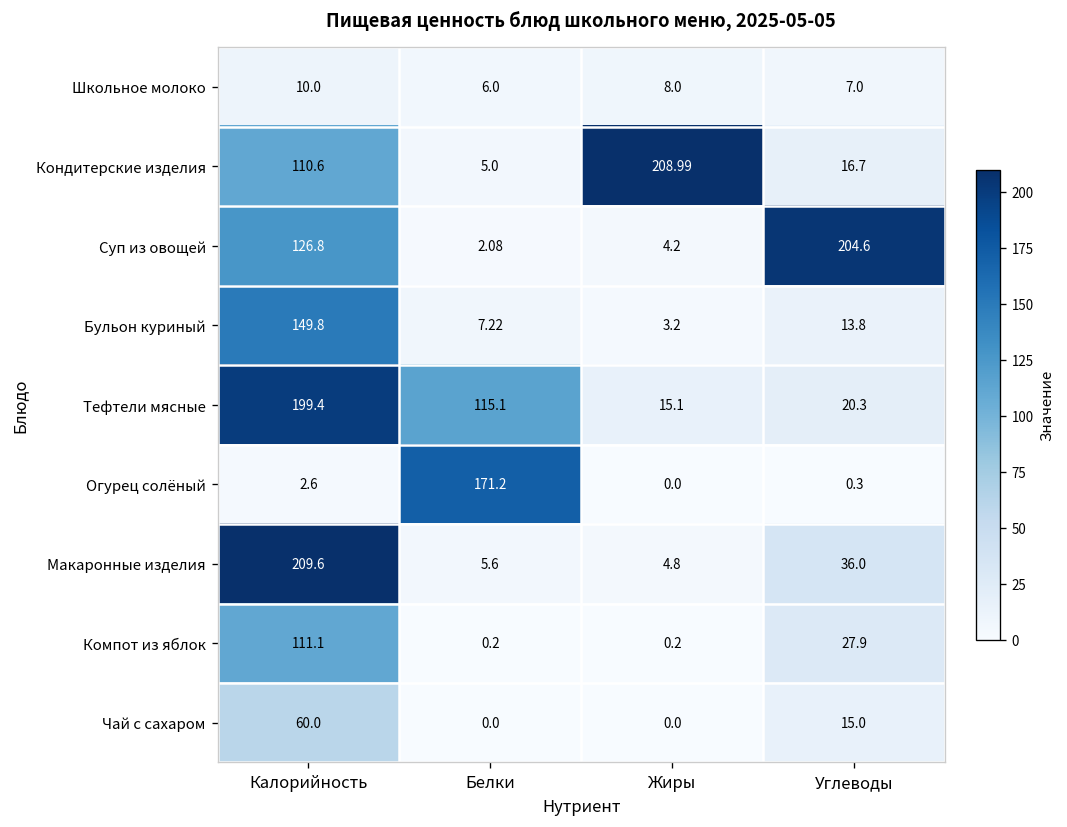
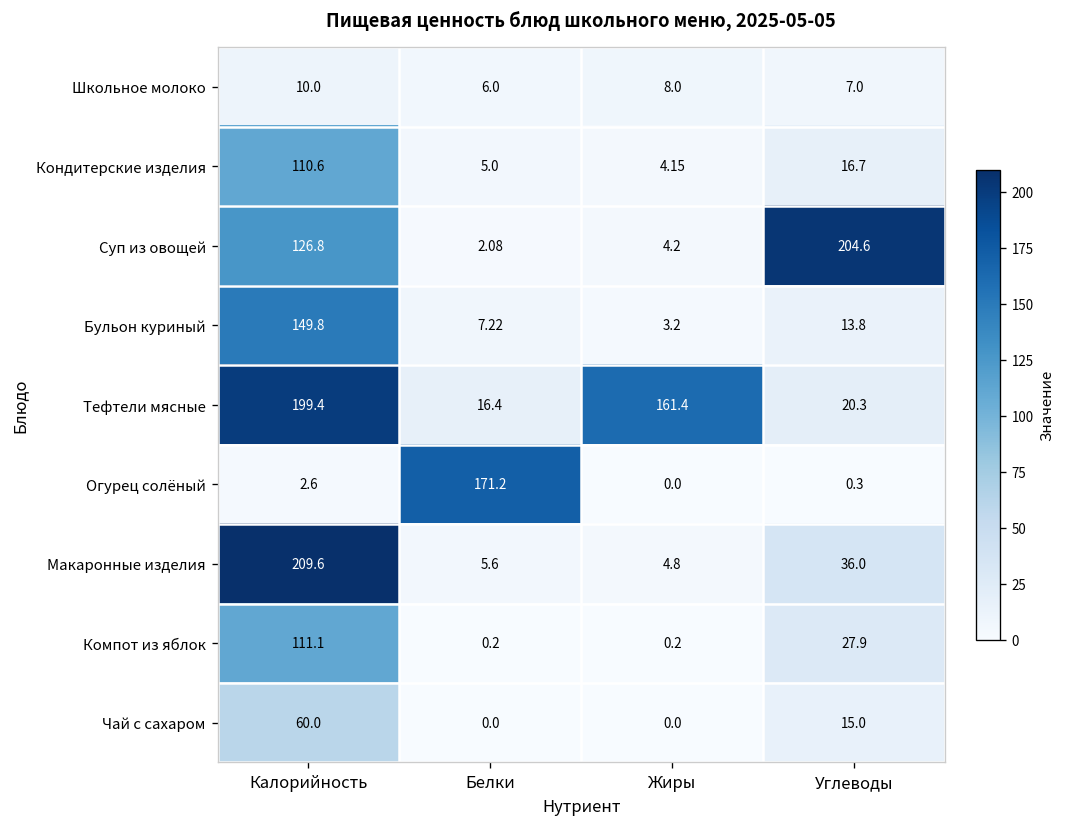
  {
    "Школьное молоко": {
      "Калорийность": 10.0,
      "Белки": 6.0,
      "Жиры": 8.0,
      "Углеводы": 7.0
    },
    "Кондитерские изделия": {
      "Калорийность": 110.6,
      "Белки": 5.0,
-     "Жиры": 208.99,
+     "Жиры": 4.15,
      "Углеводы": 16.7
    },
    "Суп из овощей": {
      "Калорийность": 126.8,
      "Белки": 2.08,
      "Жиры": 4.2,
      "Углеводы": 204.6
    },
    "Бульон куриный": {
      "Калорийность": 149.8,
      "Белки": 7.22,
      "Жиры": 3.2,
      "Углеводы": 13.8
    },
    "Тефтели мясные": {
      "Калорийность": 199.4,
-     "Белки": 115.1,
-     "Жиры": 15.1,
+     "Белки": 16.4,
+     "Жиры": 161.4,
      "Углеводы": 20.3
    },
    "Огурец солёный": {
      "Калорийность": 2.6,
      "Белки": 171.2,
      "Жиры": 0.0,
      "Углеводы": 0.3
    },
    "Макаронные изделия": {
      "Калорийность": 209.6,
      "Белки": 5.6,
      "Жиры": 4.8,
      "Углеводы": 36.0
    },
    "Компот из яблок": {
      "Калорийность": 111.1,
      "Белки": 0.2,
      "Жиры": 0.2,
      "Углеводы": 27.9
    },
    "Чай с сахаром": {
      "Калорийность": 60.0,
      "Белки": 0.0,
      "Жиры": 0.0,
      "Углеводы": 15.0
    }
  }
